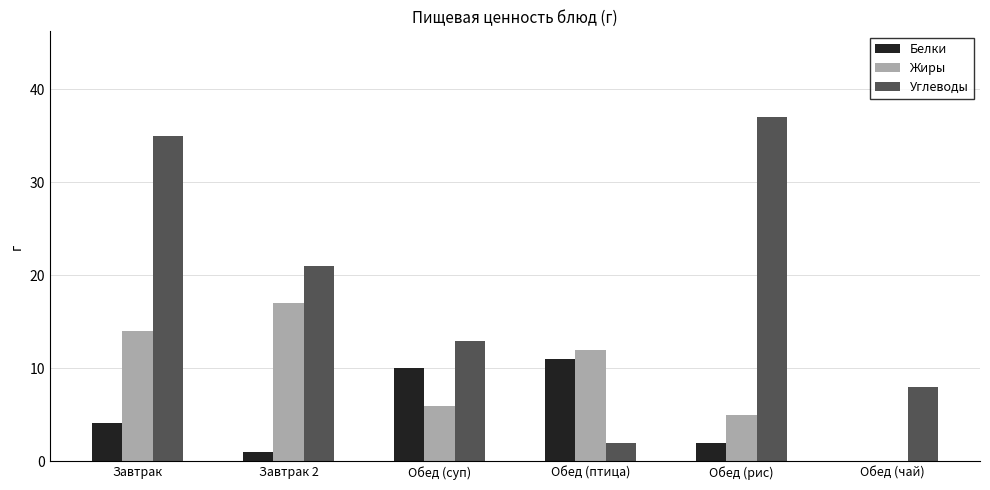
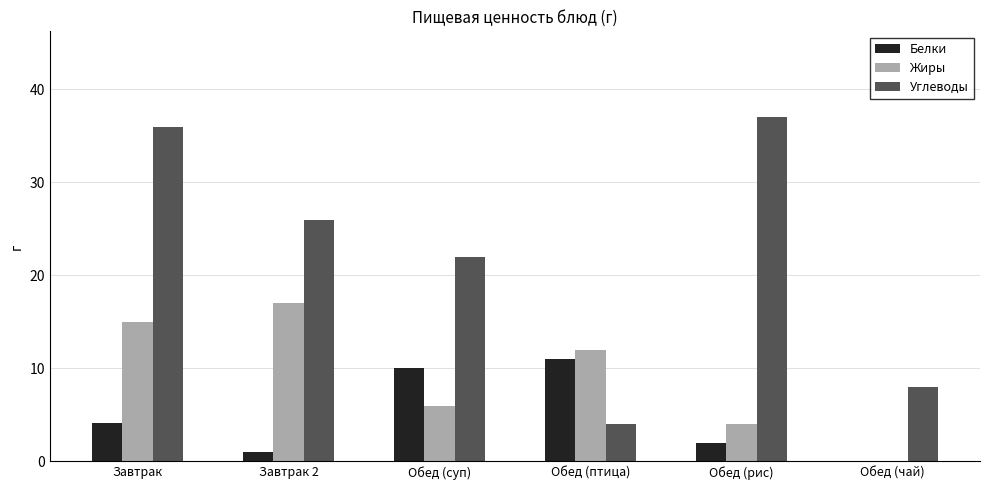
  {
    "Белки": {
      "Завтрак": 4,
      "Завтрак 2": 1,
      "Обед (суп)": 10,
      "Обед (птица)": 11,
      "Обед (рис)": 2,
      "Обед (чай)": 0
    },
    "Жиры": {
-     "Завтрак": 14,
+     "Завтрак": 15,
      "Завтрак 2": 17,
      "Обед (суп)": 6,
      "Обед (птица)": 12,
-     "Обед (рис)": 5,
+     "Обед (рис)": 4,
      "Обед (чай)": 0
    },
    "Углеводы": {
-     "Завтрак": 35,
-     "Завтрак 2": 21,
-     "Обед (суп)": 13,
-     "Обед (птица)": 2,
+     "Завтрак": 36,
+     "Завтрак 2": 26,
+     "Обед (суп)": 22,
+     "Обед (птица)": 4,
      "Обед (рис)": 37,
      "Обед (чай)": 8
    }
  }
